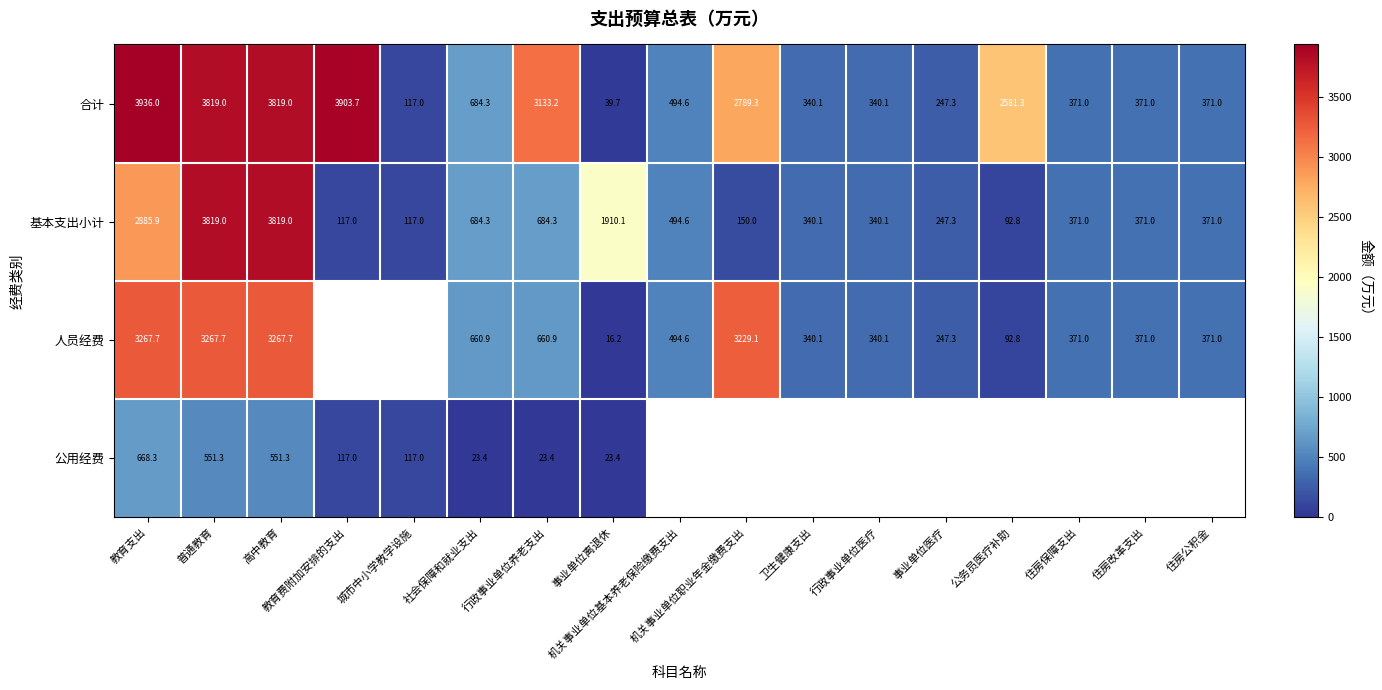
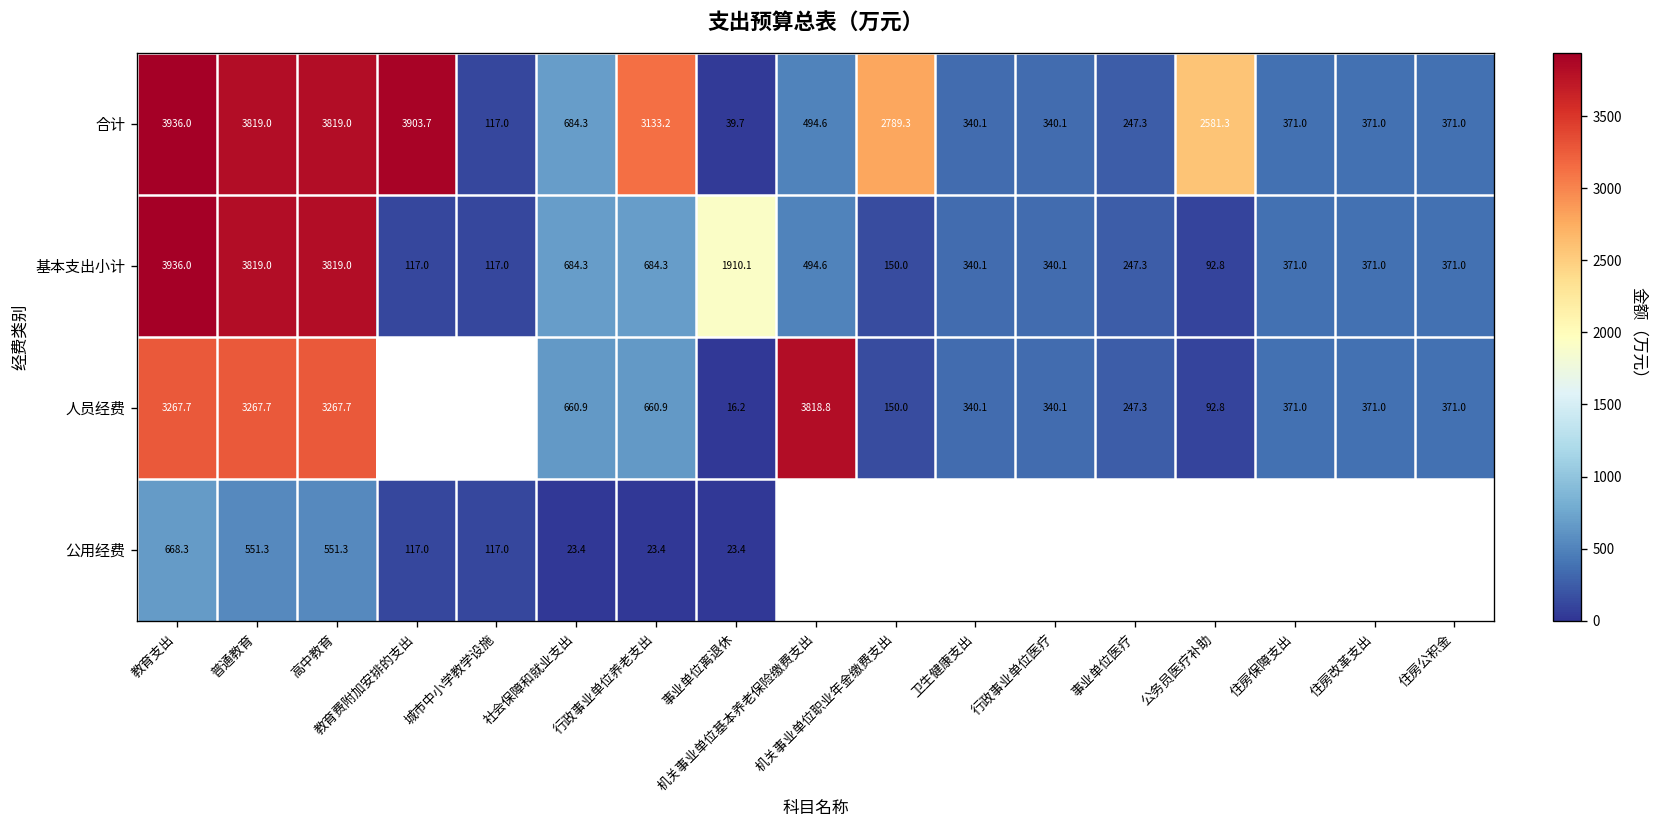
  {
    "合计": {
      "教育支出": 3936.0,
      "普通教育": 3819.0,
      "高中教育": 3819.0,
      "教育费附加安排的支出": 3903.7,
      "城市中小学教学设施": 117.0,
      "社会保障和就业支出": 684.3,
      "行政事业单位养老支出": 3133.2,
      "事业单位离退休": 39.7,
      "机关事业单位基本养老保险缴费支出": 494.6,
      "机关事业单位职业年金缴费支出": 2789.3,
      "卫生健康支出": 340.1,
      "行政事业单位医疗": 340.1,
      "事业单位医疗": 247.3,
      "公务员医疗补助": 2581.3,
      "住房保障支出": 371.0,
      "住房改革支出": 371.0,
      "住房公积金": 371.0
    },
    "基本支出小计": {
-     "教育支出": 2885.9,
+     "教育支出": 3936.0,
      "普通教育": 3819.0,
      "高中教育": 3819.0,
      "教育费附加安排的支出": 117.0,
      "城市中小学教学设施": 117.0,
      "社会保障和就业支出": 684.3,
      "行政事业单位养老支出": 684.3,
      "事业单位离退休": 1910.1,
      "机关事业单位基本养老保险缴费支出": 494.6,
      "机关事业单位职业年金缴费支出": 150.0,
      "卫生健康支出": 340.1,
      "行政事业单位医疗": 340.1,
      "事业单位医疗": 247.3,
      "公务员医疗补助": 92.8,
      "住房保障支出": 371.0,
      "住房改革支出": 371.0,
      "住房公积金": 371.0
    },
    "人员经费": {
      "教育支出": 3267.7,
      "普通教育": 3267.7,
      "高中教育": 3267.7,
      "社会保障和就业支出": 660.9,
      "行政事业单位养老支出": 660.9,
      "事业单位离退休": 16.2,
-     "机关事业单位基本养老保险缴费支出": 494.6,
-     "机关事业单位职业年金缴费支出": 3229.1,
+     "机关事业单位基本养老保险缴费支出": 3818.8,
+     "机关事业单位职业年金缴费支出": 150.0,
      "卫生健康支出": 340.1,
      "行政事业单位医疗": 340.1,
      "事业单位医疗": 247.3,
      "公务员医疗补助": 92.8,
      "住房保障支出": 371.0,
      "住房改革支出": 371.0,
      "住房公积金": 371.0
    },
    "公用经费": {
      "教育支出": 668.3,
      "普通教育": 551.3,
      "高中教育": 551.3,
      "教育费附加安排的支出": 117.0,
      "城市中小学教学设施": 117.0,
      "社会保障和就业支出": 23.4,
      "行政事业单位养老支出": 23.4,
      "事业单位离退休": 23.4
    }
  }
